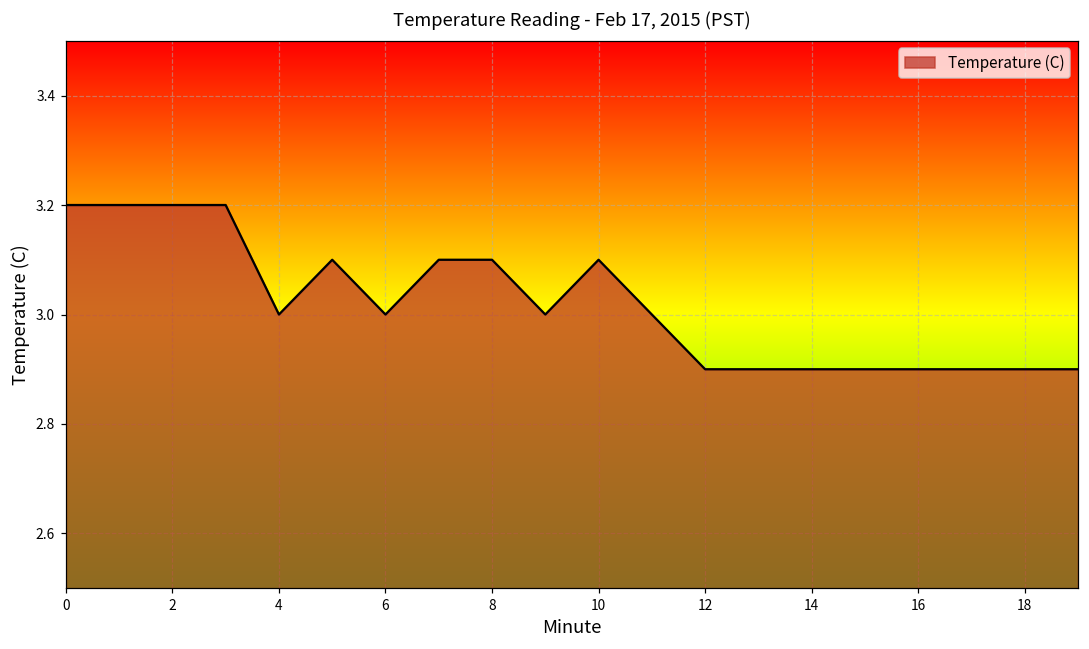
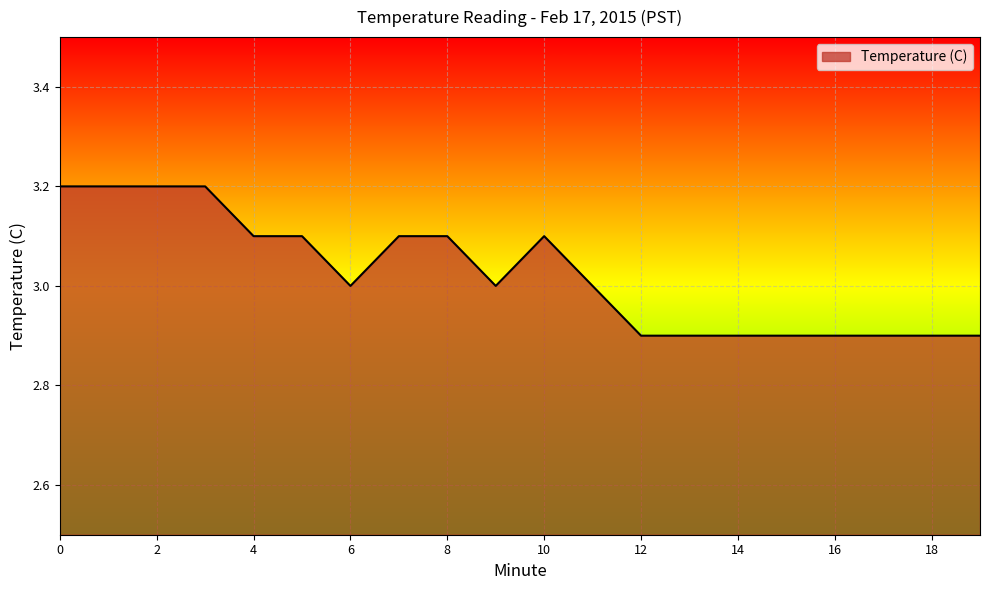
  {
    "0": 3.2,
    "2": 3.2,
-   "4": 3.0,
+   "4": 3.1,
    "6": 3.0,
    "8": 3.1,
    "10": 3.1,
    "12": 2.9,
    "14": 2.9,
    "16": 2.9,
    "18": 2.9
  }
